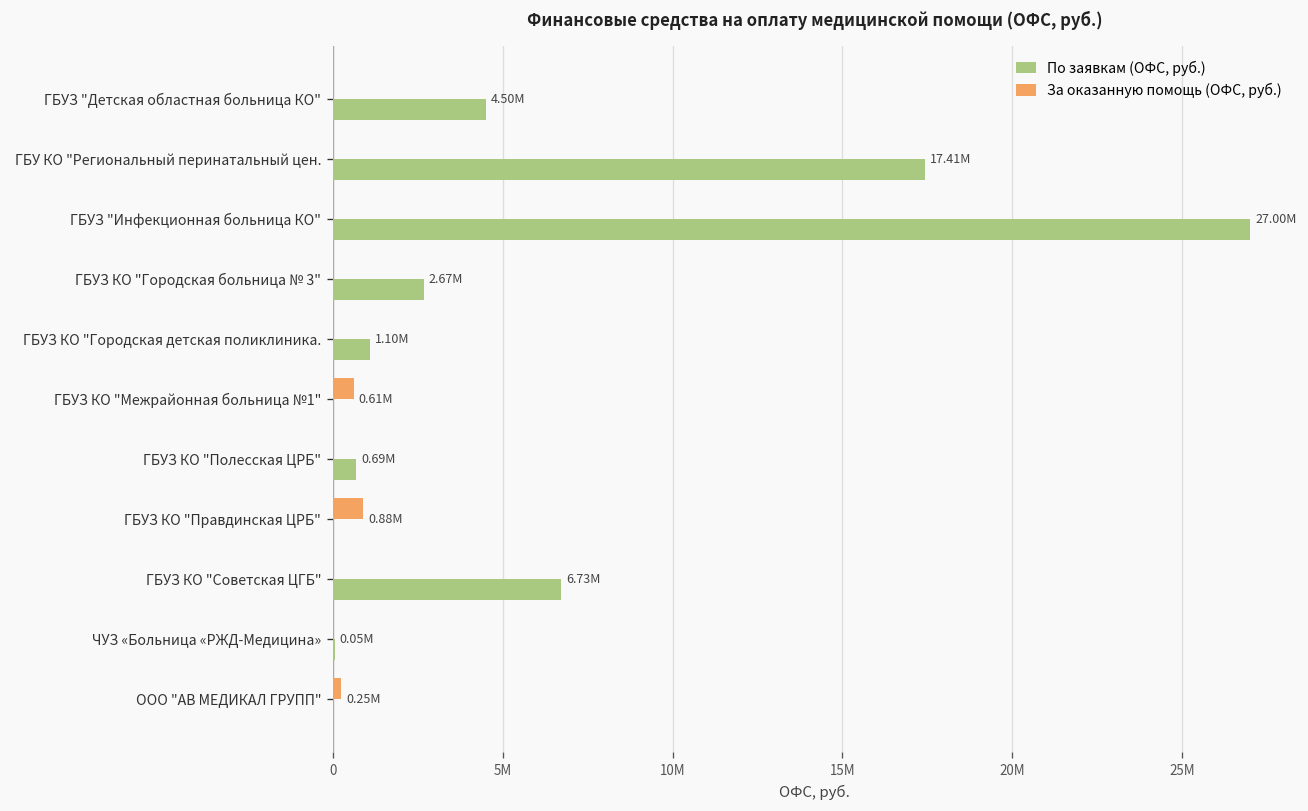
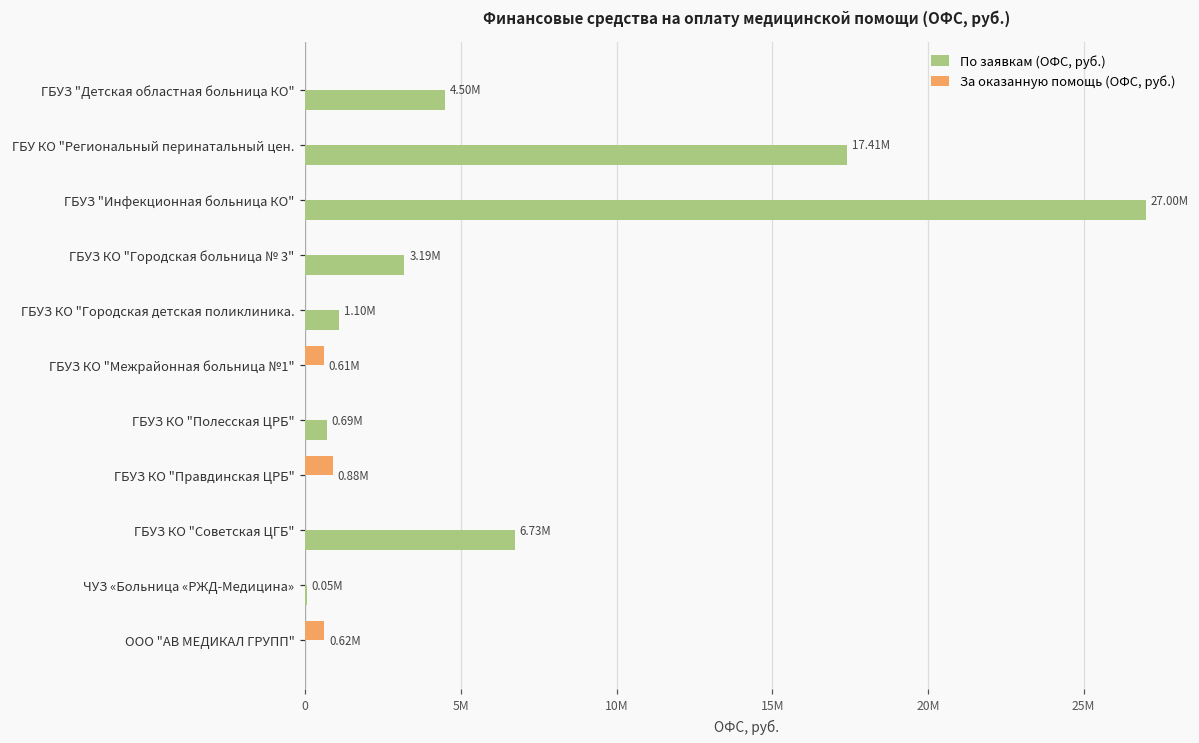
  {
    "По заявкам (ОФС, руб.)": {
      "ГБУЗ \"Детская областная больница КО\"": "4.50M",
      "ГБУ КО \"Региональный перинатальный цен.": "17.41M",
      "ГБУЗ \"Инфекционная больница КО\"": "27.00M",
-     "ГБУЗ КО \"Городская больница № 3\"": "2.67M",
+     "ГБУЗ КО \"Городская больница № 3\"": "3.19M",
      "ГБУЗ КО \"Городская детская поликлиника.": "1.10M",
      "ГБУЗ КО \"Полесская ЦРБ\"": "0.69M",
      "ГБУЗ КО \"Советская ЦГБ\"": "6.73M",
      "ЧУЗ «Больница «РЖД-Медицина»": "0.05M"
    },
    "За оказанную помощь (ОФС, руб.)": {
      "ГБУЗ КО \"Межрайонная больница №1\"": "0.61M",
      "ГБУЗ КО \"Правдинская ЦРБ\"": "0.88M",
-     "ООО \"АВ МЕДИКАЛ ГРУПП\"": "0.25M"
+     "ООО \"АВ МЕДИКАЛ ГРУПП\"": "0.62M"
    }
  }
